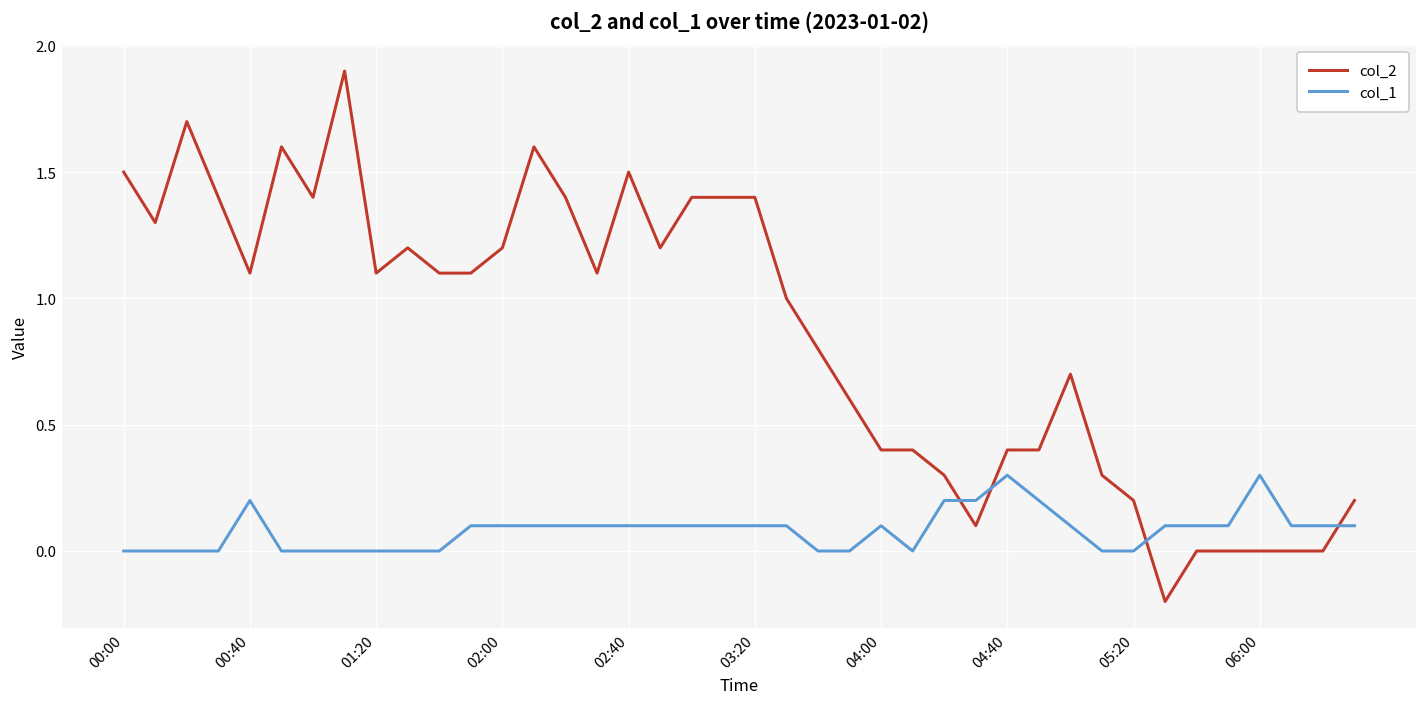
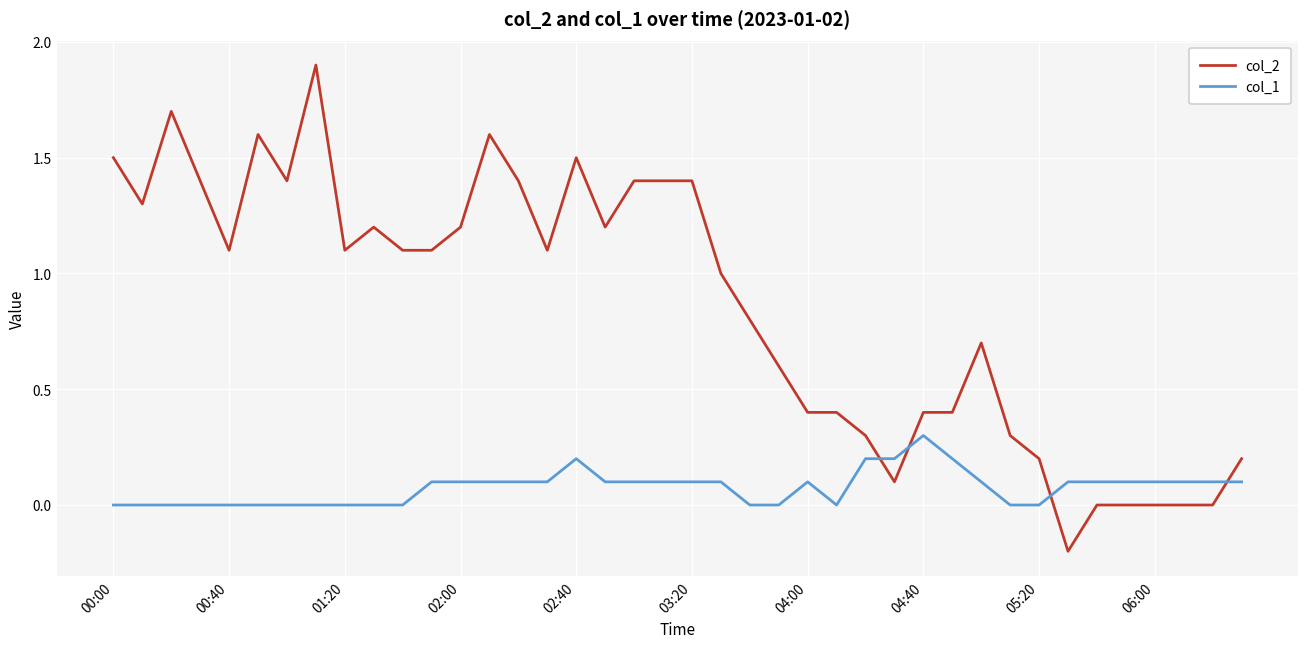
  {
    "col_2": {
      "00:00": 1.5,
      "00:40": 1.1,
      "01:20": 1.1,
      "02:00": 1.2,
      "02:40": 1.5,
      "03:20": 1.4,
      "04:00": 0.4,
      "04:40": 0.4,
      "05:20": 0.2,
      "06:00": 0.0
    },
    "col_1": {
      "00:00": 0.0,
-     "00:40": 0.2,
+     "00:40": 0.0,
      "01:20": 0.0,
      "02:00": 0.1,
-     "02:40": 0.1,
+     "02:40": 0.2,
      "03:20": 0.1,
      "04:00": 0.1,
      "04:40": 0.3,
      "05:20": 0.0,
-     "06:00": 0.3
+     "06:00": 0.1
    }
  }
